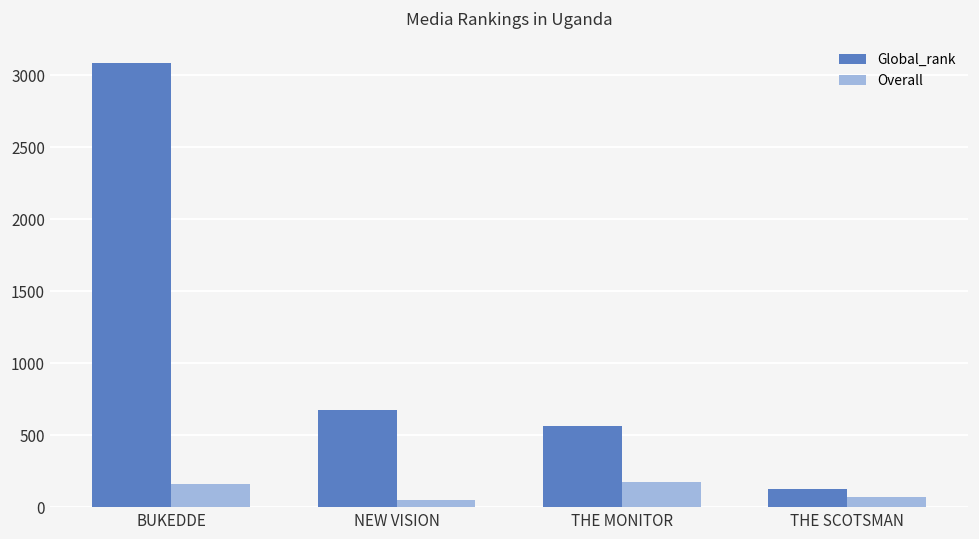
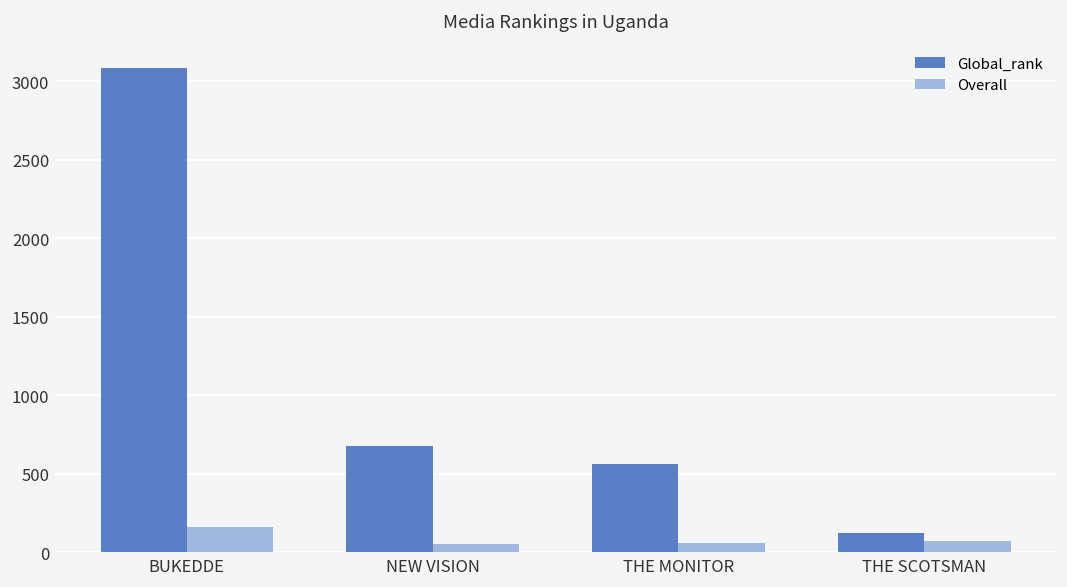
  {
    "Global_rank": {
      "BUKEDDE": 3090,
      "NEW VISION": 680,
      "THE MONITOR": 560,
      "THE SCOTSMAN": 120
    },
    "Overall": {
      "BUKEDDE": 160,
      "NEW VISION": 50,
-     "THE MONITOR": 180,
+     "THE MONITOR": 60,
      "THE SCOTSMAN": 70
    }
  }
